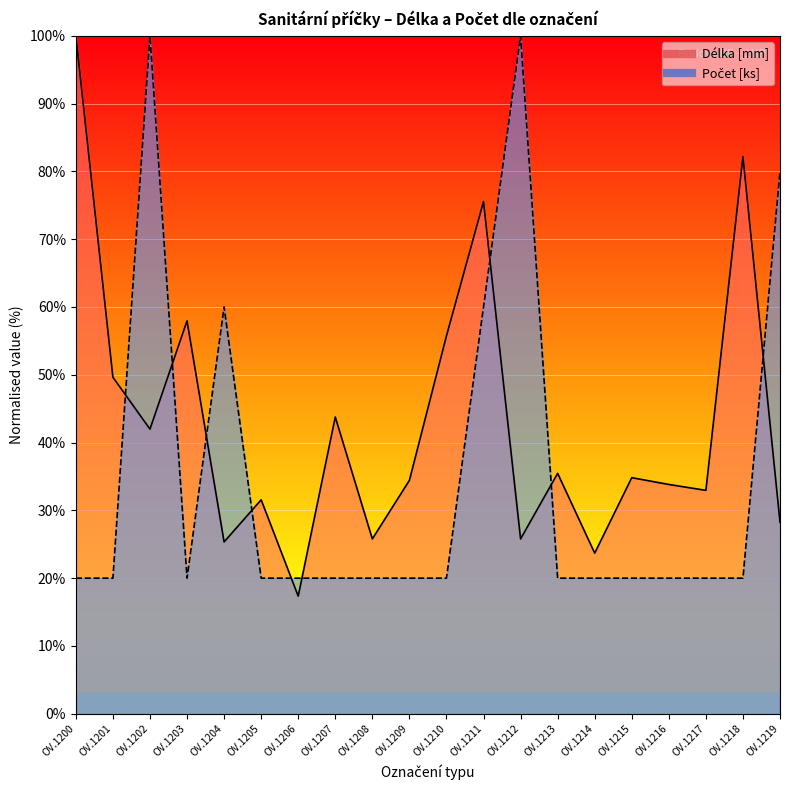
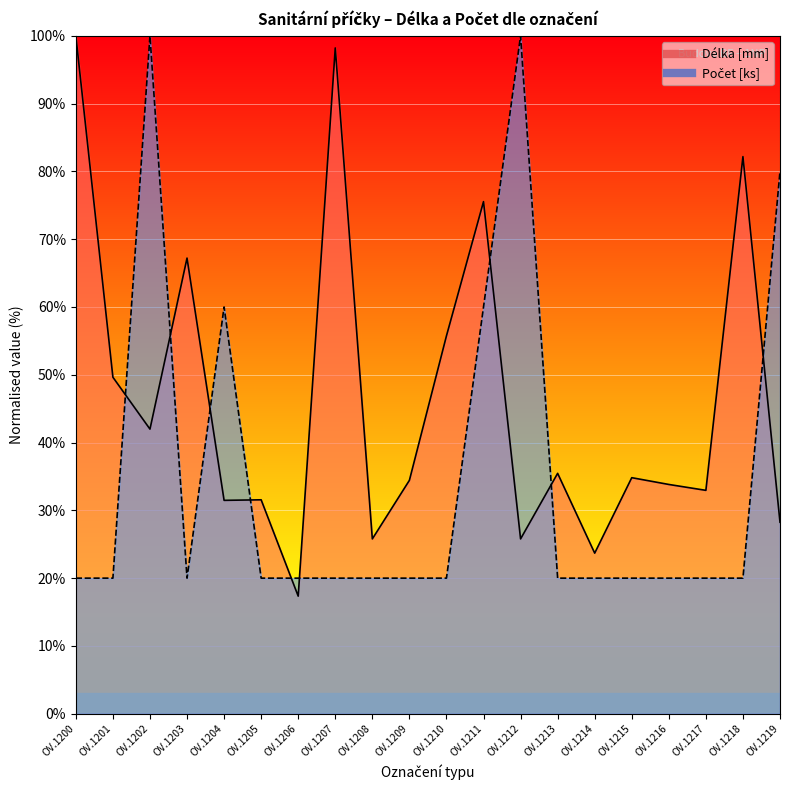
  {
    "Délka [mm]": {
      "OV.1200": "100%",
      "OV.1201": "50%",
      "OV.1202": "42%",
-     "OV.1203": "58%",
-     "OV.1204": "25%",
+     "OV.1203": "67%",
+     "OV.1204": "31%",
      "OV.1205": "32%",
      "OV.1206": "17%",
-     "OV.1207": "44%",
+     "OV.1207": "98%",
      "OV.1208": "26%",
      "OV.1209": "34%",
      "OV.1210": "56%",
      "OV.1211": "76%",
      "OV.1212": "26%",
      "OV.1213": "35%",
      "OV.1214": "24%",
      "OV.1215": "35%",
      "OV.1216": "34%",
      "OV.1217": "33%",
      "OV.1218": "82%",
      "OV.1219": "28%"
    },
    "Počet [ks]": {
      "OV.1200": "20%",
      "OV.1201": "20%",
      "OV.1202": "100%",
      "OV.1203": "20%",
      "OV.1204": "60%",
      "OV.1205": "20%",
      "OV.1206": "20%",
      "OV.1207": "20%",
      "OV.1208": "20%",
      "OV.1209": "20%",
      "OV.1210": "20%",
      "OV.1211": "60%",
      "OV.1212": "100%",
      "OV.1213": "20%",
      "OV.1214": "20%",
      "OV.1215": "20%",
      "OV.1216": "20%",
      "OV.1217": "20%",
      "OV.1218": "20%",
      "OV.1219": "80%"
    }
  }
